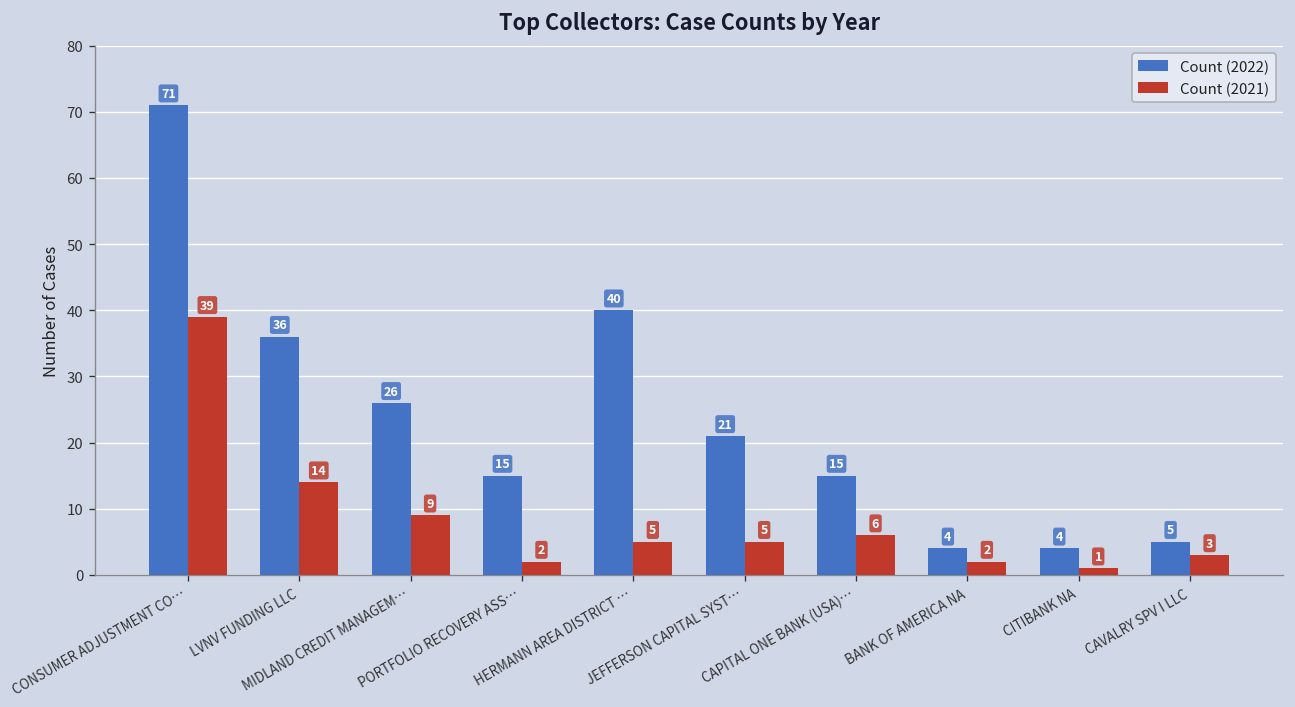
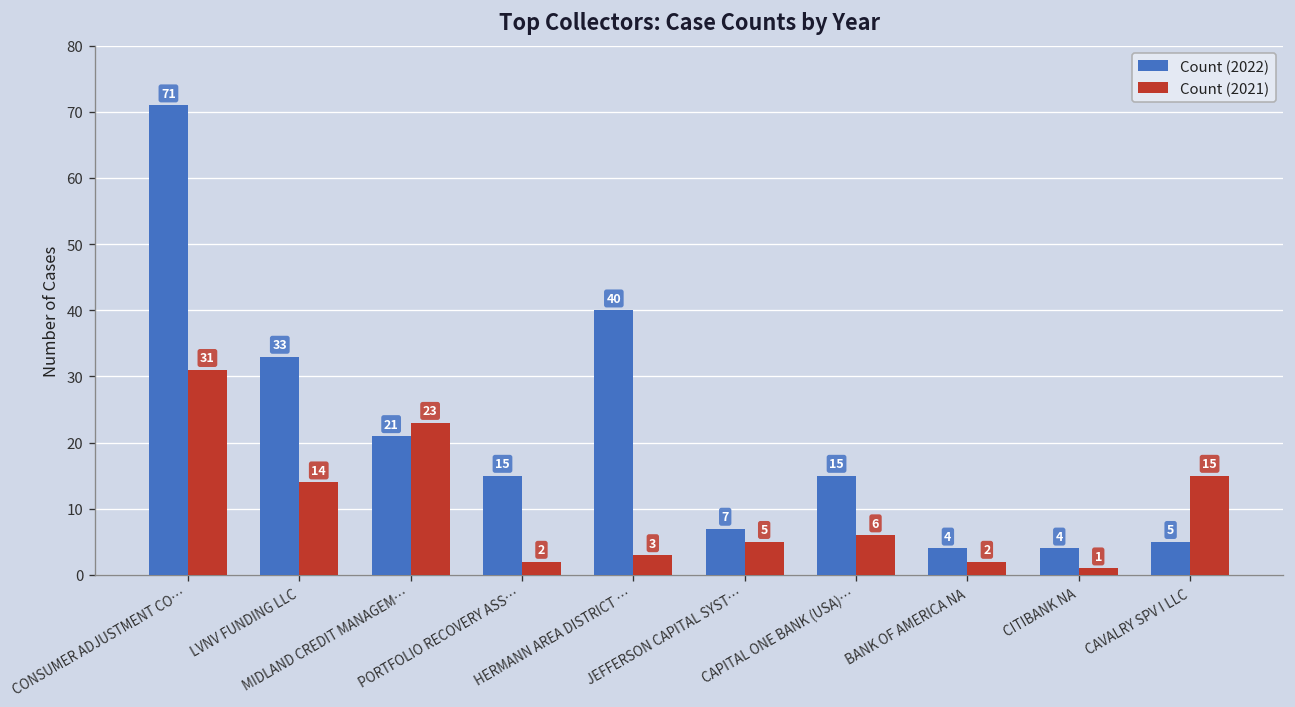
  {
    "Count (2022)": {
-     "LVNV FUNDING LLC": 36,
-     "MIDLAND CREDIT MANAGEM…": 26,
-     "JEFFERSON CAPITAL SYST…": 21
+     "LVNV FUNDING LLC": 33,
+     "MIDLAND CREDIT MANAGEM…": 21,
+     "JEFFERSON CAPITAL SYST…": 7
    },
    "Count (2021)": {
-     "CONSUMER ADJUSTMENT CO…": 39,
-     "MIDLAND CREDIT MANAGEM…": 9,
-     "HERMANN AREA DISTRICT …": 5,
-     "CAVALRY SPV I LLC": 3
+     "CONSUMER ADJUSTMENT CO…": 31,
+     "MIDLAND CREDIT MANAGEM…": 23,
+     "HERMANN AREA DISTRICT …": 3,
+     "CAVALRY SPV I LLC": 15
    }
  }
